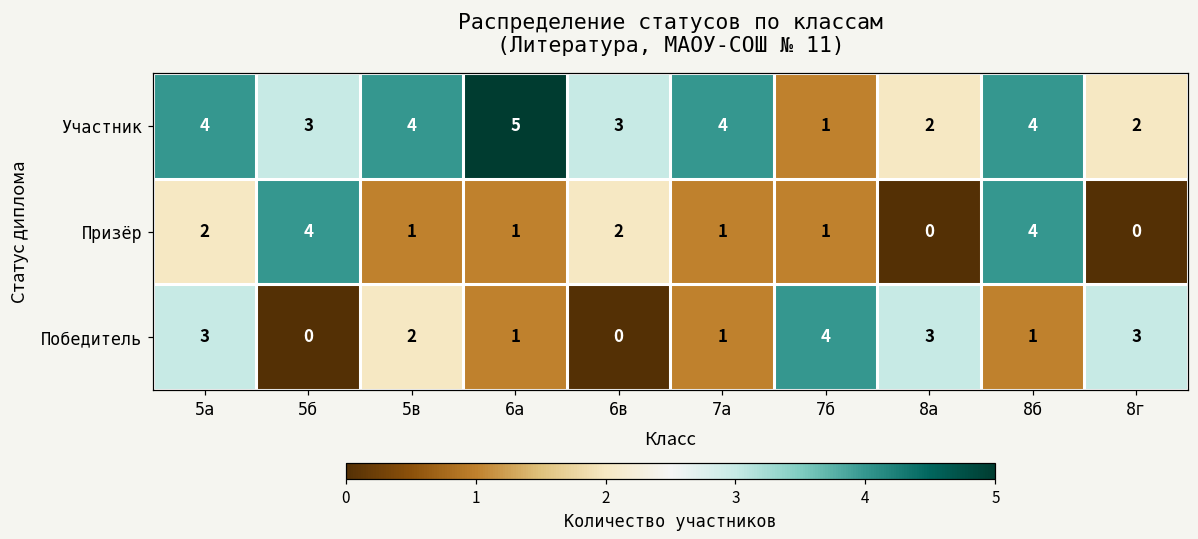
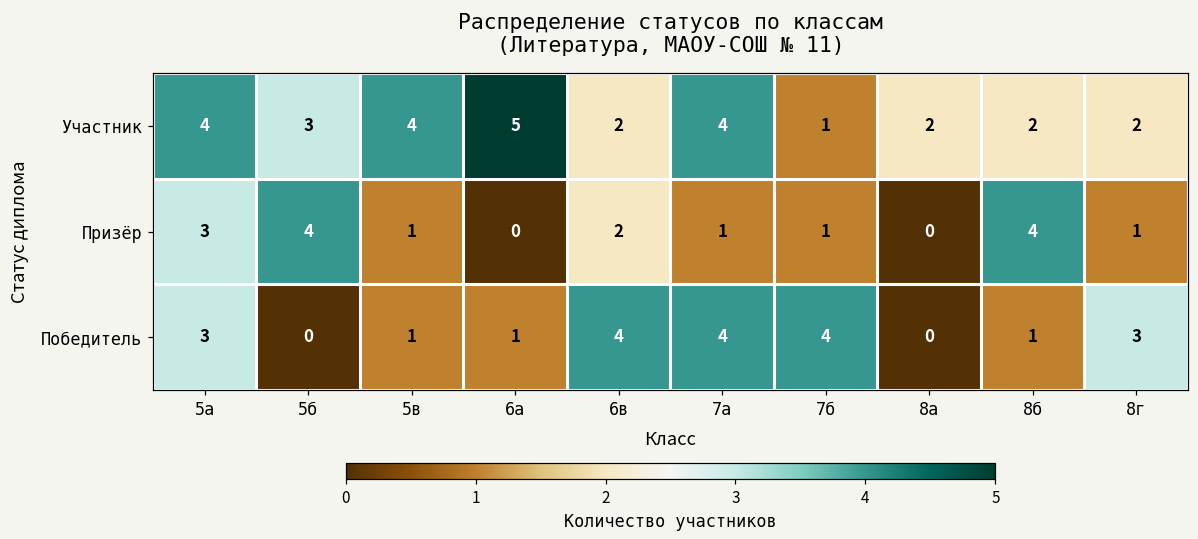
  {
    "Участник": {
      "5а": 4,
      "5б": 3,
      "5в": 4,
      "6а": 5,
-     "6в": 3,
+     "6в": 2,
      "7а": 4,
      "7б": 1,
      "8а": 2,
-     "8б": 4,
+     "8б": 2,
      "8г": 2
    },
    "Призёр": {
-     "5а": 2,
+     "5а": 3,
      "5б": 4,
      "5в": 1,
-     "6а": 1,
+     "6а": 0,
      "6в": 2,
      "7а": 1,
      "7б": 1,
      "8а": 0,
      "8б": 4,
-     "8г": 0
+     "8г": 1
    },
    "Победитель": {
      "5а": 3,
      "5б": 0,
-     "5в": 2,
+     "5в": 1,
      "6а": 1,
-     "6в": 0,
-     "7а": 1,
+     "6в": 4,
+     "7а": 4,
      "7б": 4,
-     "8а": 3,
+     "8а": 0,
      "8б": 1,
      "8г": 3
    }
  }
